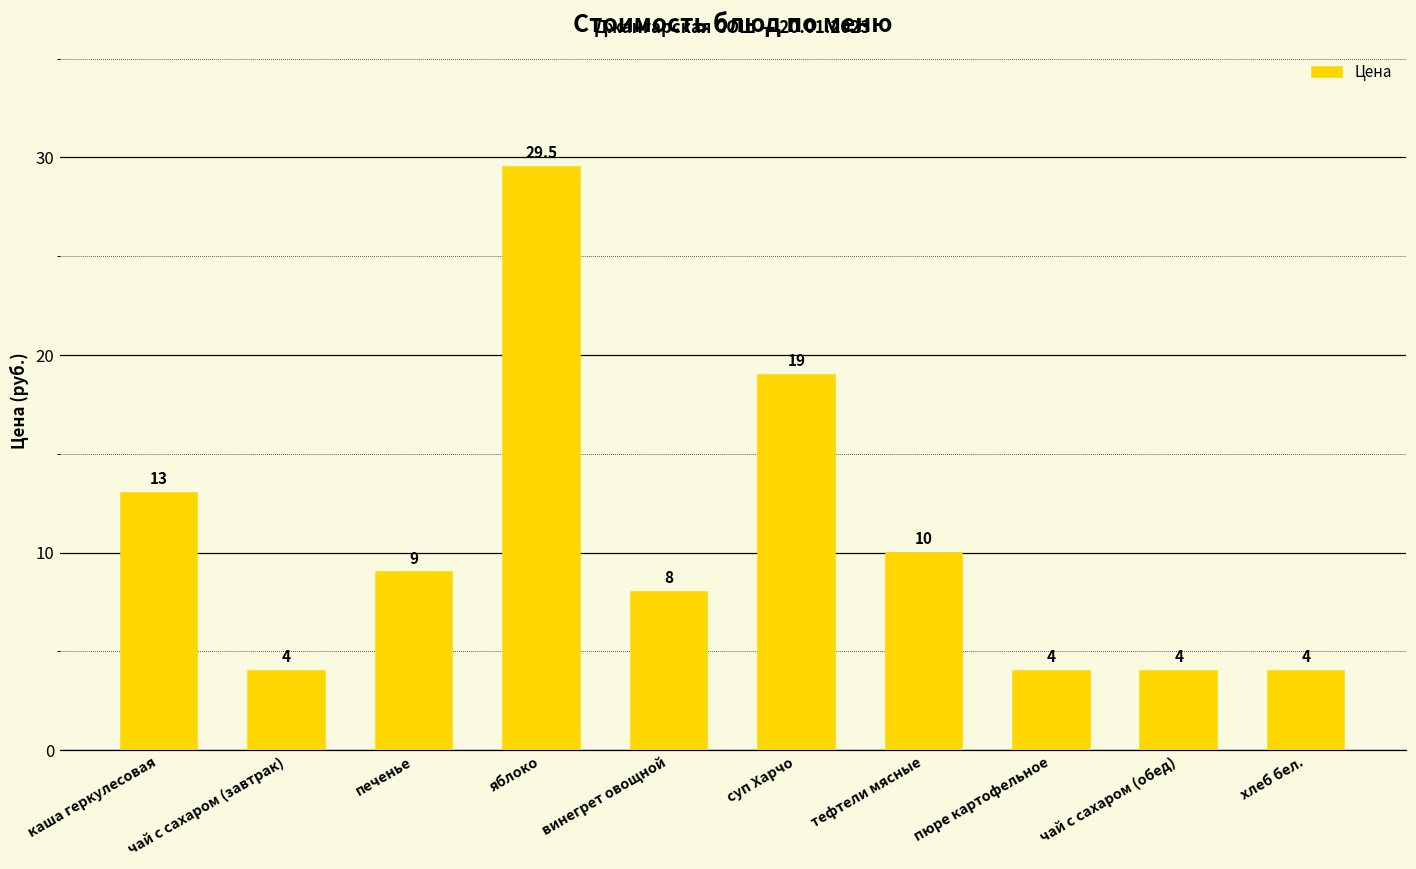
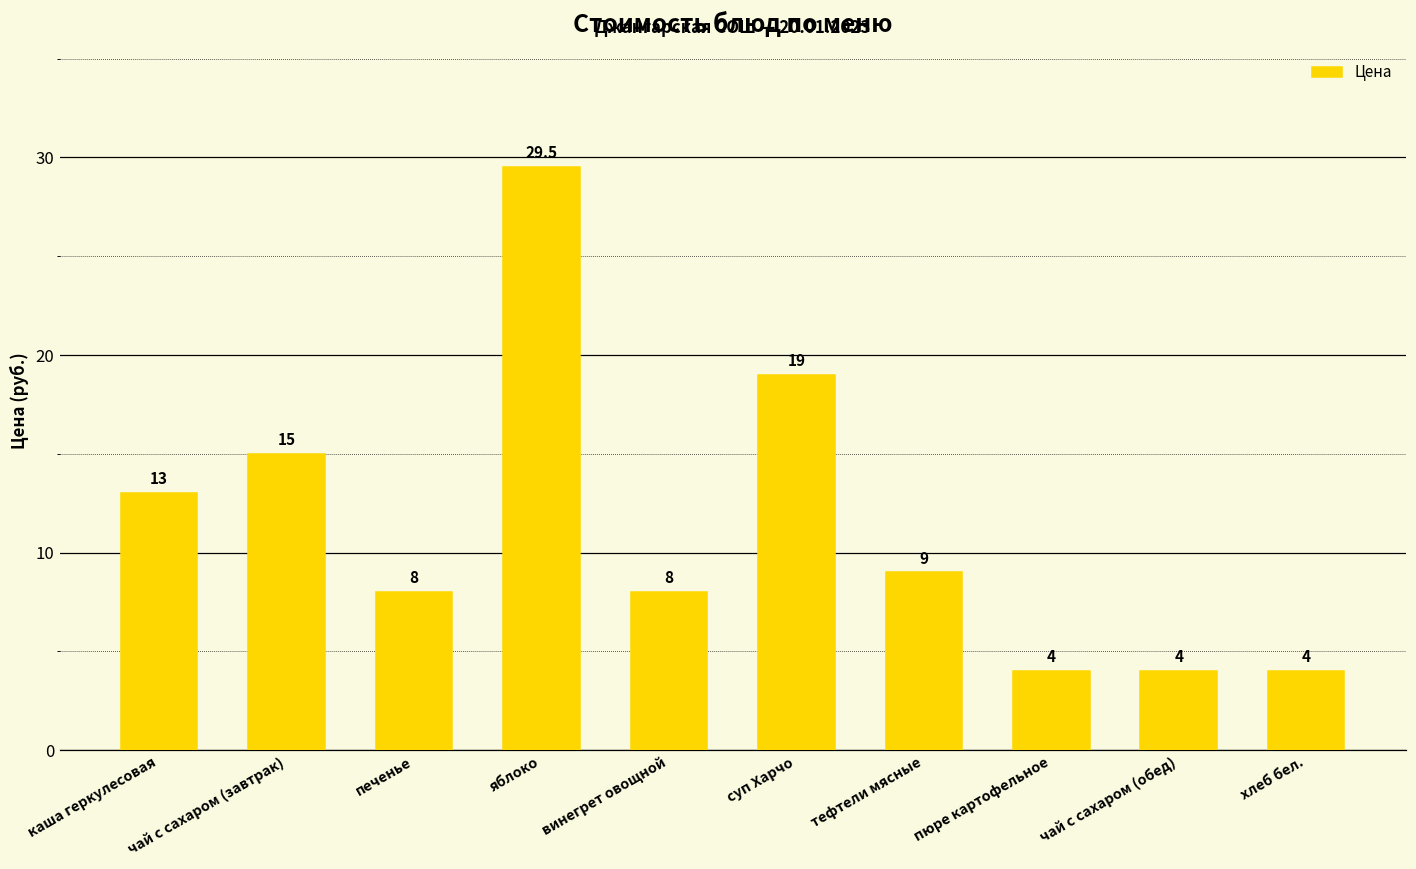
  {
    "каша геркулесовая": 13,
-   "чай с сахаром (завтрак)": 4,
-   "печенье": 9,
+   "чай с сахаром (завтрак)": 15,
+   "печенье": 8,
    "яблоко": 29.5,
    "винегрет овощной": 8,
    "суп Харчо": 19,
-   "тефтели мясные": 10,
+   "тефтели мясные": 9,
    "пюре картофельное": 4,
    "чай с сахаром (обед)": 4,
    "хлеб бел.": 4
  }
